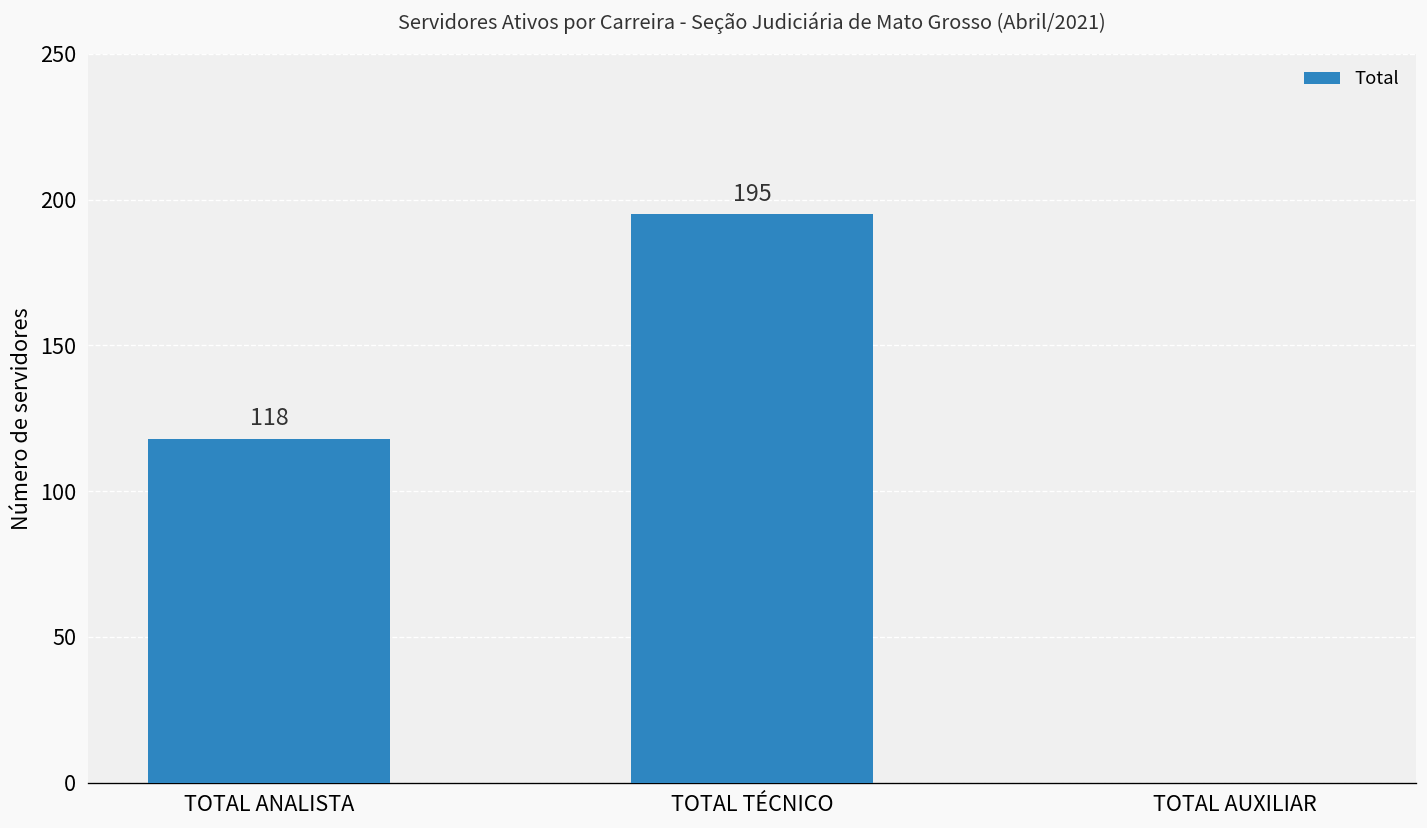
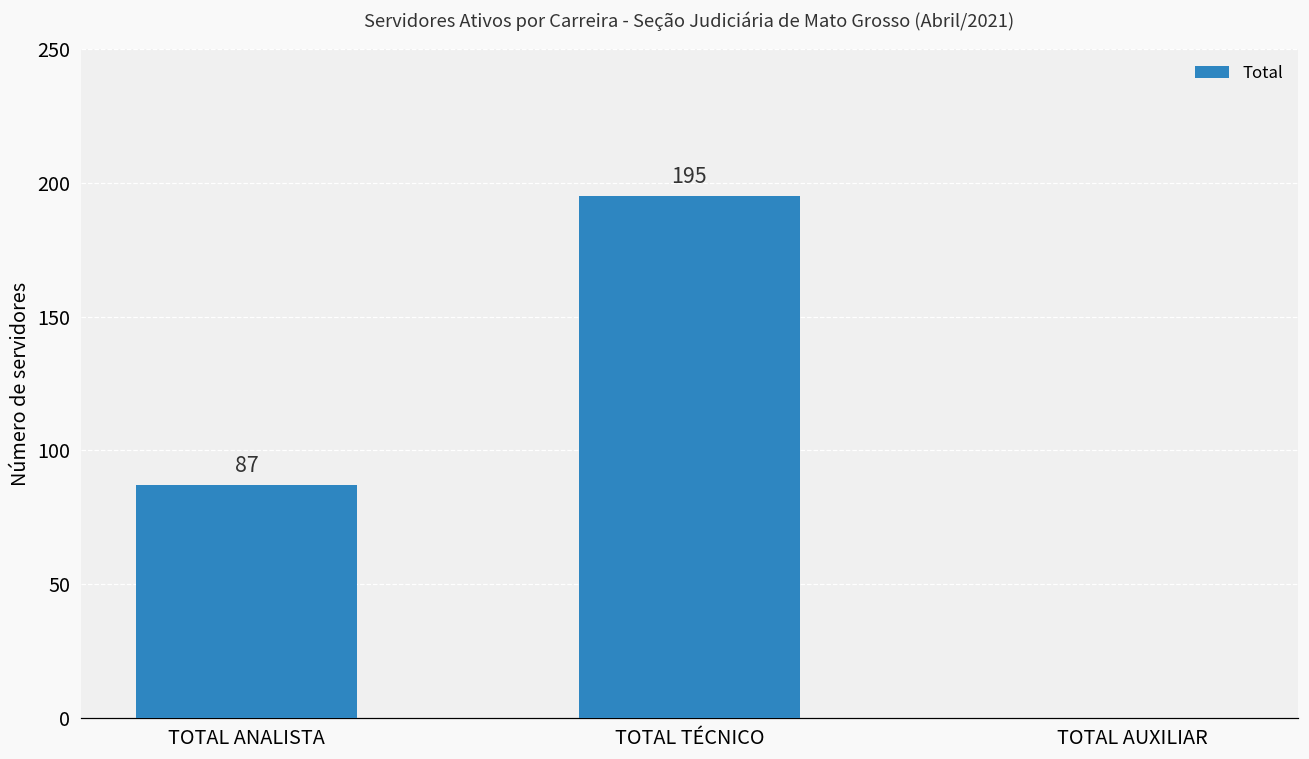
  {
-   "TOTAL ANALISTA": 118,
+   "TOTAL ANALISTA": 87,
    "TOTAL TÉCNICO": 195
  }
